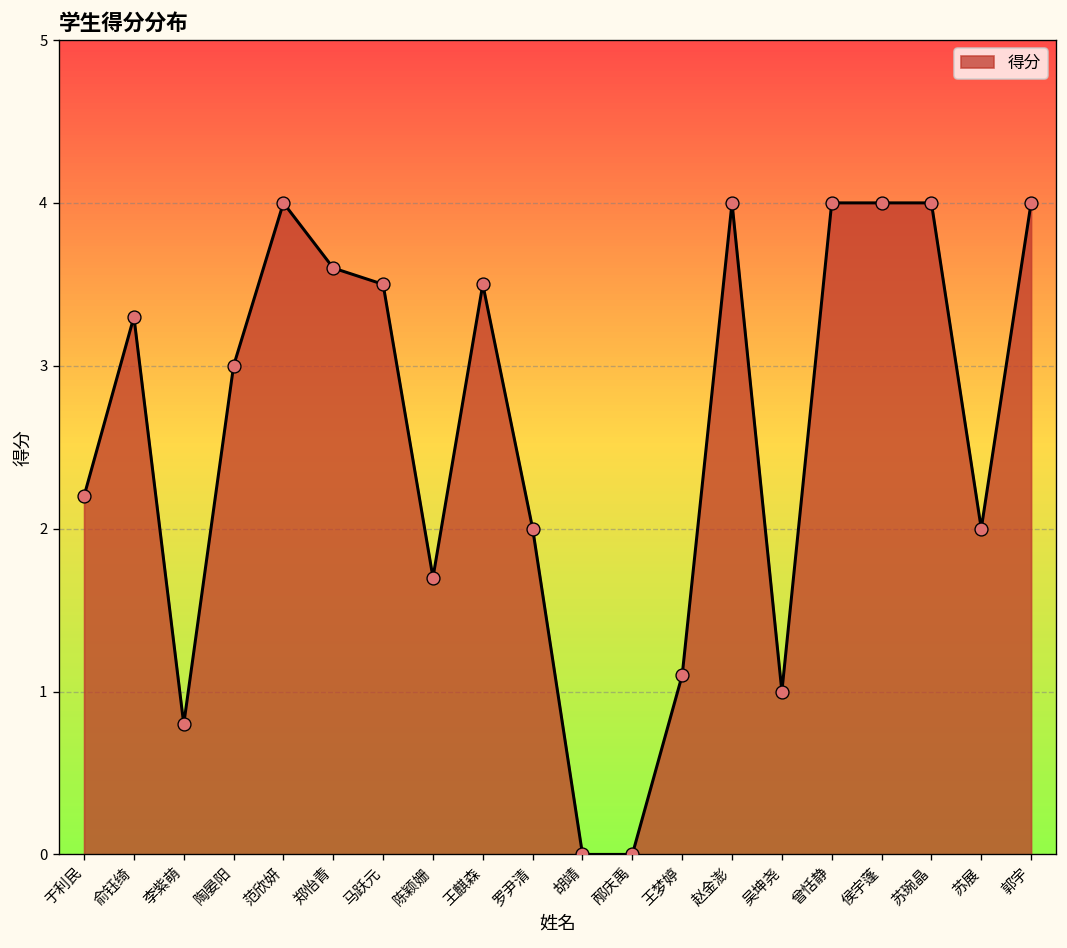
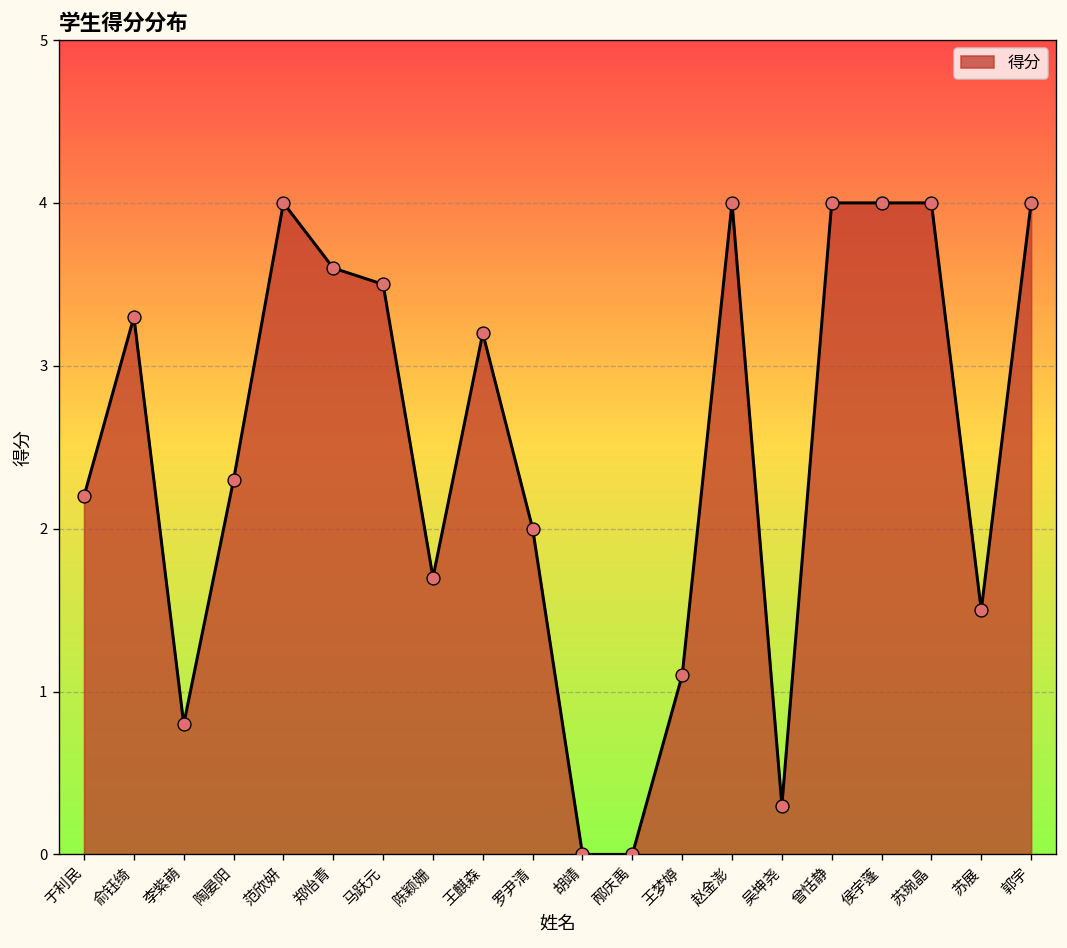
  {
    "于利民": 2.2,
    "俞钰绮": 3.3,
    "李紫萌": 0.8,
-   "陶晏阳": 3.0,
+   "陶晏阳": 2.3,
    "范欣妍": 4.0,
    "郑怡青": 3.6,
    "马跃元": 3.5,
    "陈颖姗": 1.7,
-   "王麒森": 3.5,
+   "王麒森": 3.2,
    "罗尹清": 2.0,
    "胡靖": 0.0,
    "邴庆禹": 0.0,
    "王梦婷": 1.1,
    "赵金澎": 4.0,
-   "吴坤尧": 1.0,
+   "吴坤尧": 0.3,
    "曾恬静": 4.0,
    "侯宇蓬": 4.0,
    "苏琬晶": 4.0,
-   "苏展": 2.0,
+   "苏展": 1.5,
    "郭宇": 4.0
  }
